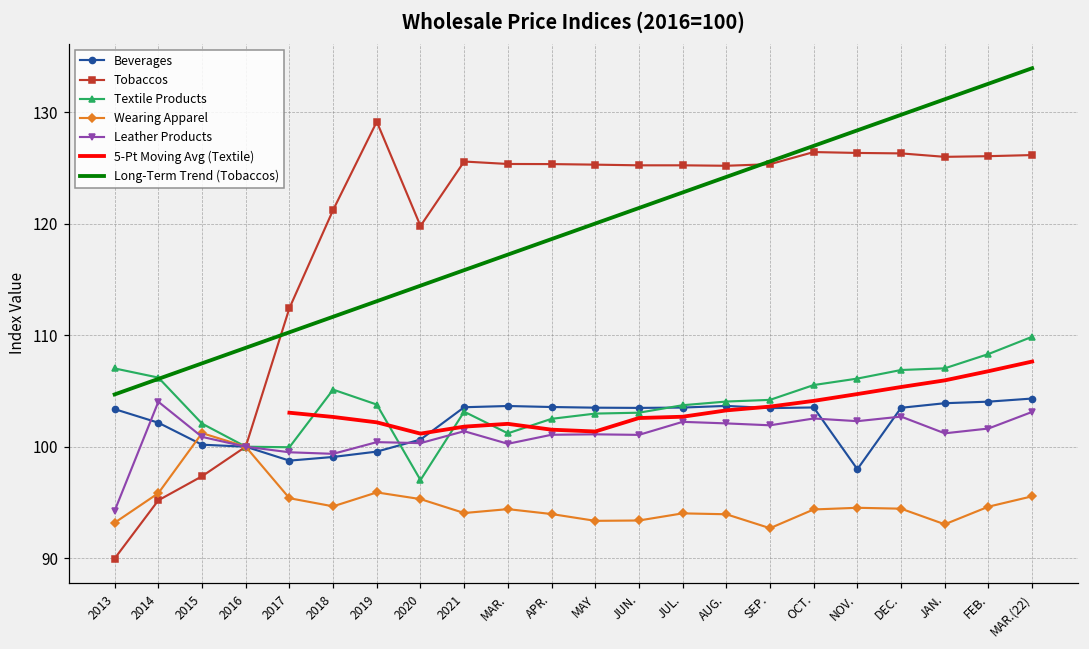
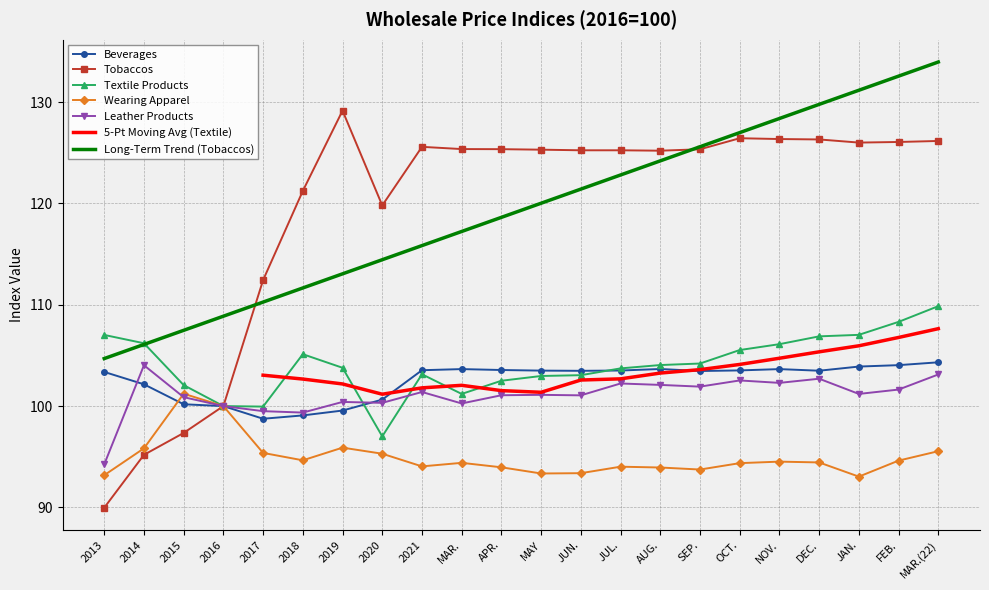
  {
    "Beverages": {
      "2013": 103.4,
      "2014": 102.2,
      "2015": 100.2,
      "2017": 98.8,
      "2018": 99.1,
      "2019": 99.6,
      "2020": 100.6,
      "2021": 103.5,
      "MAR.": 103.7,
      "APR.": 103.6,
      "MAY": 103.5,
      "JUN.": 103.5,
      "AUG.": 103.7,
      "OCT.": 103.5,
-     "NOV.": 98.0,
+     "NOV.": 103.7,
      "DEC.": 103.5,
      "JAN.": 103.9,
      "FEB.": 104.0,
      "MAR.(22)": 104.3
    },
    "Tobaccos": {
      "2013": 90.0,
      "2014": 95.2,
      "2015": 97.4,
      "2017": 112.4,
      "2018": 121.2,
      "2019": 129.2,
      "2020": 119.8,
      "2021": 125.6,
      "MAR.": 125.4,
      "APR.": 125.4,
      "MAY": 125.3,
      "JUN.": 125.2,
      "JUL.": 125.2,
      "AUG.": 125.2,
      "SEP.": 125.3,
      "OCT.": 126.4,
      "NOV.": 126.4,
      "DEC.": 126.3,
      "JAN.": 126.0,
      "FEB.": 126.1,
      "MAR.(22)": 126.2
    },
    "Textile Products": {
      "2013": 107.0,
      "2015": 102.1,
      "2017": 100.0,
      "2018": 105.1,
      "2019": 103.8,
      "2020": 97.0,
      "2021": 103.1,
      "MAR.": 101.2,
      "APR.": 102.5,
      "MAY": 103.0,
      "JUN.": 103.1,
      "AUG.": 104.1,
      "SEP.": 104.2,
      "OCT.": 105.5,
      "NOV.": 106.1,
      "DEC.": 106.9,
      "JAN.": 107.0,
      "FEB.": 108.3,
      "MAR.(22)": 109.9
    },
    "Wearing Apparel": {
      "2013": 93.2,
      "2014": 95.8,
      "2015": 101.2,
      "2017": 95.4,
      "2018": 94.7,
      "2019": 95.9,
      "2020": 95.3,
      "2021": 94.1,
      "MAR.": 94.4,
      "APR.": 94.0,
      "MAY": 93.4,
      "JUN.": 93.4,
      "JUL.": 94.0,
      "AUG.": 93.9,
-     "SEP.": 92.7,
+     "SEP.": 93.7,
      "OCT.": 94.4,
      "NOV.": 94.5,
      "DEC.": 94.4,
      "JAN.": 93.0,
      "FEB.": 94.6,
      "MAR.(22)": 95.6
    },
    "Leather Products": {
      "2013": 94.3,
      "2014": 104.0,
      "2015": 100.9,
      "2017": 99.5,
      "2018": 99.4,
      "2019": 100.4,
      "2020": 100.3,
      "2021": 101.4,
      "MAR.": 100.3,
      "APR.": 101.1,
      "JUN.": 101.1,
      "JUL.": 102.2,
      "AUG.": 102.1,
      "SEP.": 101.9,
      "OCT.": 102.5,
      "NOV.": 102.3,
      "DEC.": 102.7,
      "JAN.": 101.2,
      "FEB.": 101.6,
      "MAR.(22)": 103.1
    },
    "5-Pt Moving Avg (Textile)": {
      "2017": 103.0,
      "2018": 102.7,
      "2019": 102.2,
      "2020": 101.2,
      "2021": 101.8,
      "MAR.": 102.1,
      "APR.": 101.5,
      "JUN.": 102.6,
      "JUL.": 102.7,
      "AUG.": 103.3,
      "OCT.": 104.1,
      "NOV.": 104.7,
      "DEC.": 105.4,
      "JAN.": 106.0,
      "FEB.": 106.8,
      "MAR.(22)": 107.6
    },
    "Long-Term Trend (Tobaccos)": {
      "2013": 104.7,
      "2015": 107.5,
      "2016": 108.9,
      "2017": 110.3,
      "2018": 111.7,
      "2019": 113.0,
      "2020": 114.4,
      "2021": 115.8,
      "MAR.": 117.2,
      "APR.": 118.6,
      "MAY": 120.0,
      "JUN.": 121.4,
      "JUL.": 122.8,
      "AUG.": 124.2,
      "SEP.": 125.6,
      "OCT.": 127.0,
      "NOV.": 128.4,
      "DEC.": 129.8,
      "JAN.": 131.2,
      "FEB.": 132.6,
      "MAR.(22)": 134.0
    }
  }
